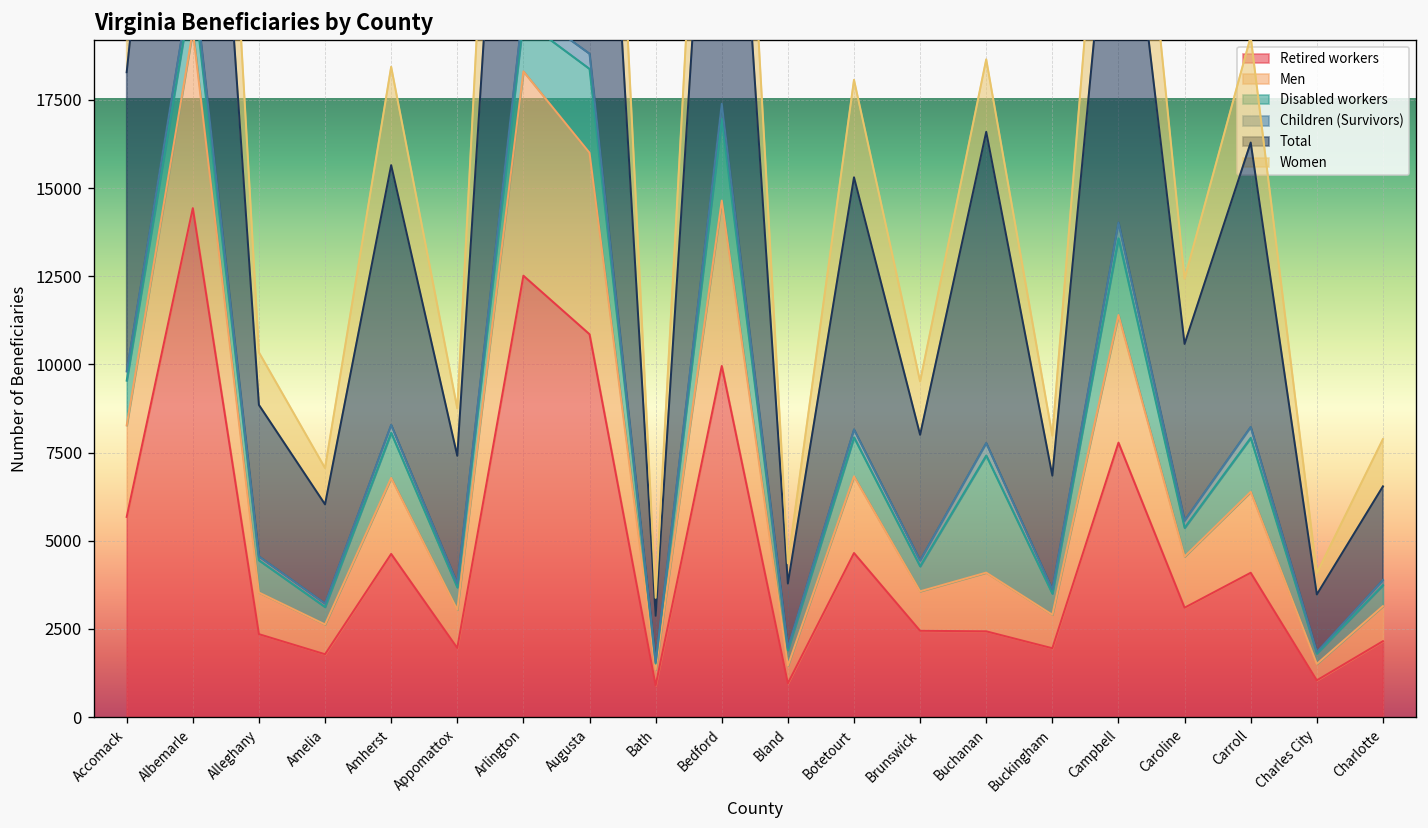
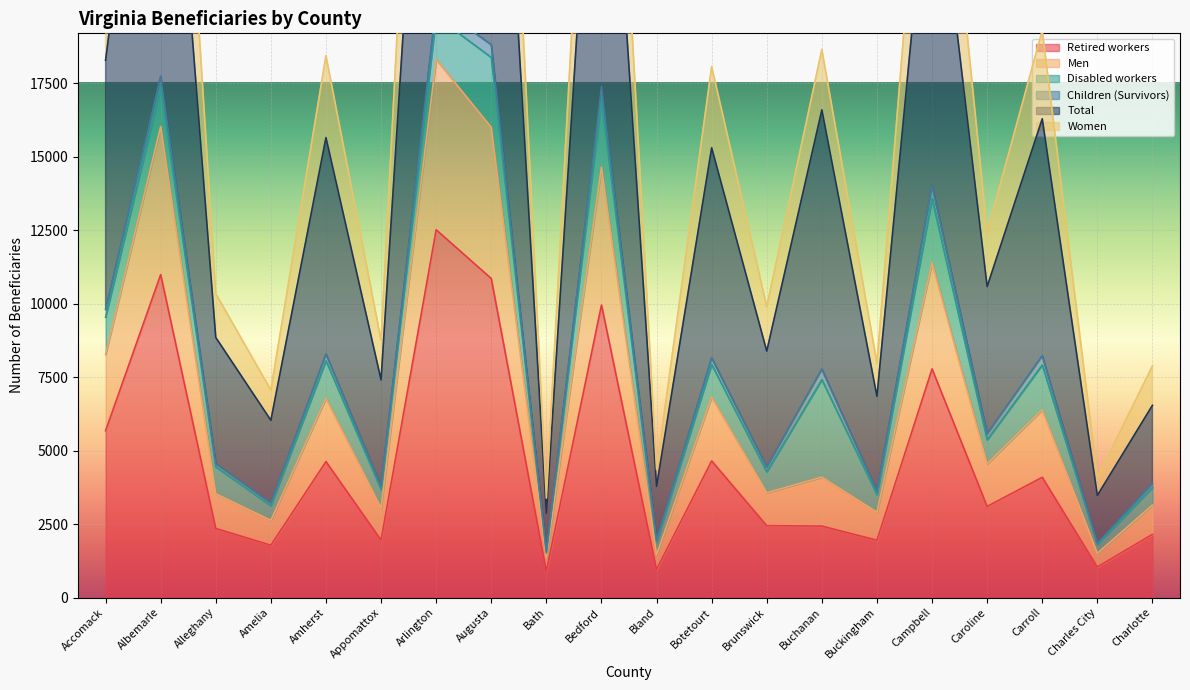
  {
    "Retired workers": {
      "Accomack": 5700,
-     "Albemarle": 14400,
+     "Albemarle": 11000,
      "Alleghany": 2400,
      "Amelia": 1800,
      "Amherst": 4600,
      "Appomattox": 2000,
      "Arlington": 12500,
      "Augusta": 10900,
      "Bath": 900,
      "Bedford": 10000,
      "Bland": 1000,
      "Botetourt": 4700,
      "Brunswick": 2400,
      "Buchanan": 2400,
      "Buckingham": 2000,
      "Campbell": 7800,
      "Caroline": 3100,
      "Carroll": 4100,
      "Charles City": 1000,
      "Charlotte": 2200
    },
    "Total": {
      "Accomack": 8500,
      "Alleghany": 4300,
      "Amelia": 2800,
      "Amherst": 7400,
      "Appomattox": 3600,
      "Bath": 1300,
      "Bland": 1800,
      "Botetourt": 7200,
-     "Brunswick": 3600,
+     "Brunswick": 3900,
      "Buchanan": 8800,
      "Buckingham": 3200,
      "Caroline": 5000,
      "Charles City": 1600,
      "Charlotte": 2700
    }
  }
